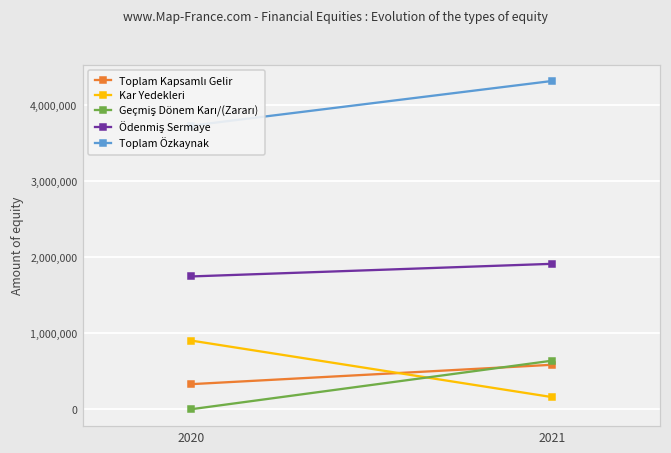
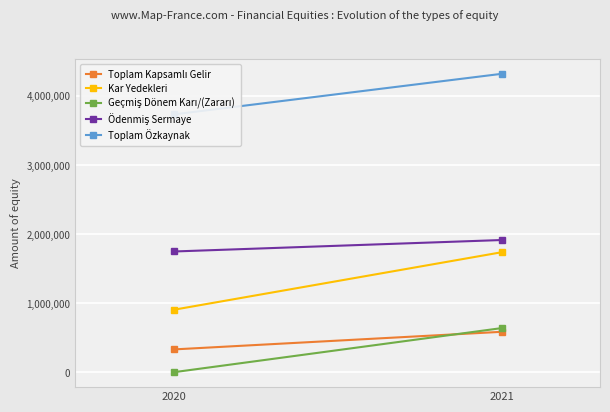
  {
    "Toplam Kapsamlı Gelir": {
      "2020": "300,000",
      "2021": "600,000"
    },
    "Kar Yedekleri": {
      "2020": "900,000",
-     "2021": "200,000"
+     "2021": "1,700,000"
    },
    "Geçmiş Dönem Karı/(Zararı)": {
      "2020": "0",
      "2021": "600,000"
    },
    "Ödenmiş Sermaye": {
      "2020": "1,800,000",
      "2021": "1,900,000"
    },
    "Toplam Özkaynak": {
      "2021": "4,300,000"
    }
  }
